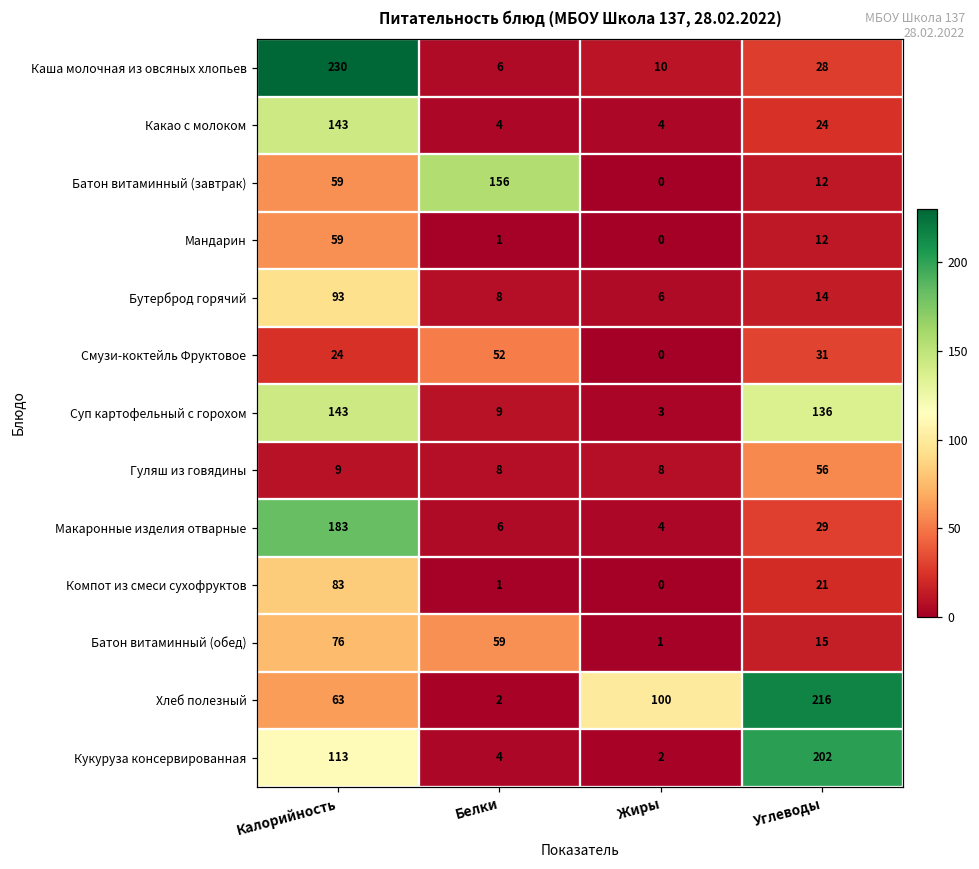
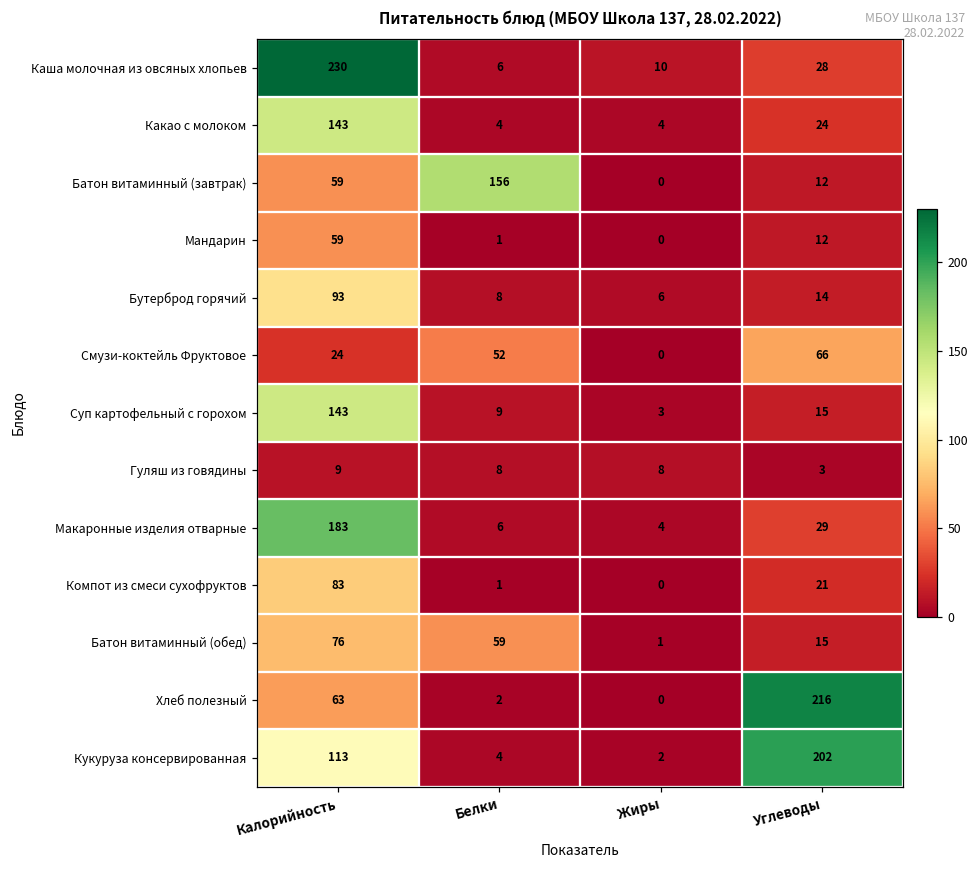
  {
    "Каша молочная из овсяных хлопьев": {
      "Калорийность": 230,
      "Белки": 6,
      "Жиры": 10,
      "Углеводы": 28
    },
    "Какао с молоком": {
      "Калорийность": 143,
      "Белки": 4,
      "Жиры": 4,
      "Углеводы": 24
    },
    "Батон витаминный (завтрак)": {
      "Калорийность": 59,
      "Белки": 156,
      "Жиры": 0,
      "Углеводы": 12
    },
    "Мандарин": {
      "Калорийность": 59,
      "Белки": 1,
      "Жиры": 0,
      "Углеводы": 12
    },
    "Бутерброд горячий": {
      "Калорийность": 93,
      "Белки": 8,
      "Жиры": 6,
      "Углеводы": 14
    },
    "Смузи-коктейль Фруктовое": {
      "Калорийность": 24,
      "Белки": 52,
      "Жиры": 0,
-     "Углеводы": 31
+     "Углеводы": 66
    },
    "Суп картофельный с горохом": {
      "Калорийность": 143,
      "Белки": 9,
      "Жиры": 3,
-     "Углеводы": 136
+     "Углеводы": 15
    },
    "Гуляш из говядины": {
      "Калорийность": 9,
      "Белки": 8,
      "Жиры": 8,
-     "Углеводы": 56
+     "Углеводы": 3
    },
    "Макаронные изделия отварные": {
      "Калорийность": 183,
      "Белки": 6,
      "Жиры": 4,
      "Углеводы": 29
    },
    "Компот из смеси сухофруктов": {
      "Калорийность": 83,
      "Белки": 1,
      "Жиры": 0,
      "Углеводы": 21
    },
    "Батон витаминный (обед)": {
      "Калорийность": 76,
      "Белки": 59,
      "Жиры": 1,
      "Углеводы": 15
    },
    "Хлеб полезный": {
      "Калорийность": 63,
      "Белки": 2,
-     "Жиры": 100,
+     "Жиры": 0,
      "Углеводы": 216
    },
    "Кукуруза консервированная": {
      "Калорийность": 113,
      "Белки": 4,
      "Жиры": 2,
      "Углеводы": 202
    }
  }
